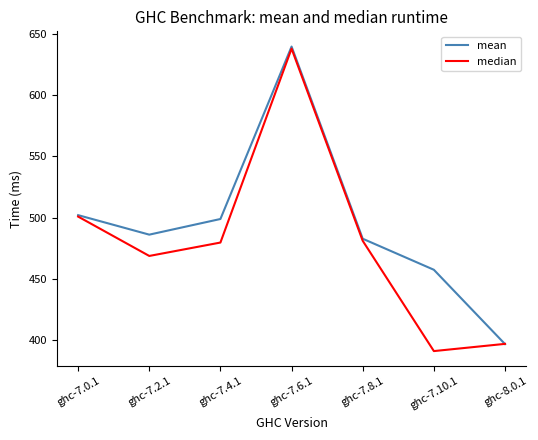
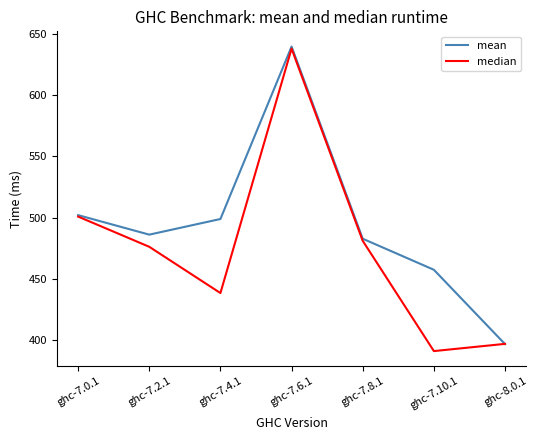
  {
    "mean": {
      "ghc-7.2.1": 486,
      "ghc-7.4.1": 499,
      "ghc-7.10.1": 458
    },
    "median": {
-     "ghc-7.2.1": 469,
-     "ghc-7.4.1": 480,
+     "ghc-7.2.1": 476,
+     "ghc-7.4.1": 439,
      "ghc-7.10.1": 391
    }
  }
